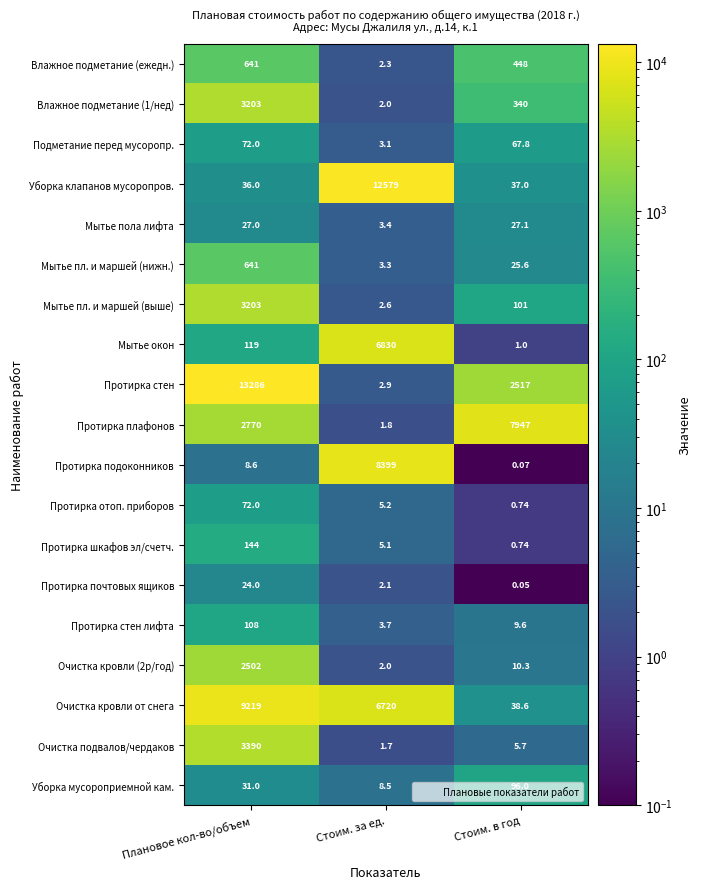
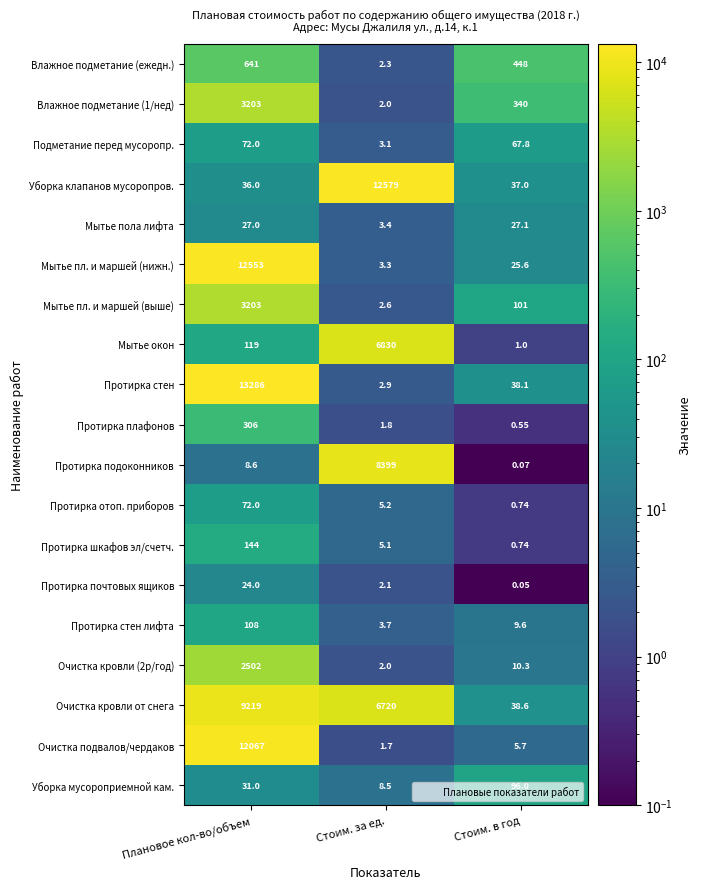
  {
    "Влажное подметание (ежедн.)": {
      "Плановое кол-во/объем": 641,
      "Стоим. за ед.": 2.3,
      "Стоим. в год": 448
    },
    "Влажное подметание (1/нед)": {
      "Плановое кол-во/объем": 3203,
      "Стоим. за ед.": 2.0,
      "Стоим. в год": 340
    },
    "Подметание перед мусоропр.": {
      "Плановое кол-во/объем": 72.0,
      "Стоим. за ед.": 3.1,
      "Стоим. в год": 67.8
    },
    "Уборка клапанов мусоропров.": {
      "Плановое кол-во/объем": 36.0,
      "Стоим. за ед.": 12579,
      "Стоим. в год": 37.0
    },
    "Мытье пола лифта": {
      "Плановое кол-во/объем": 27.0,
      "Стоим. за ед.": 3.4,
      "Стоим. в год": 27.1
    },
    "Мытье пл. и маршей (нижн.)": {
-     "Плановое кол-во/объем": 641,
+     "Плановое кол-во/объем": 12553,
      "Стоим. за ед.": 3.3,
      "Стоим. в год": 25.6
    },
    "Мытье пл. и маршей (выше)": {
      "Плановое кол-во/объем": 3203,
      "Стоим. за ед.": 2.6,
      "Стоим. в год": 101
    },
    "Мытье окон": {
      "Плановое кол-во/объем": 119,
      "Стоим. за ед.": 6830,
      "Стоим. в год": 1.0
    },
    "Протирка стен": {
      "Плановое кол-во/объем": 13286,
      "Стоим. за ед.": 2.9,
-     "Стоим. в год": 2517
+     "Стоим. в год": 38.1
    },
    "Протирка плафонов": {
-     "Плановое кол-во/объем": 2770,
+     "Плановое кол-во/объем": 306,
      "Стоим. за ед.": 1.8,
-     "Стоим. в год": 7947
+     "Стоим. в год": 0.55
    },
    "Протирка подоконников": {
      "Плановое кол-во/объем": 8.6,
      "Стоим. за ед.": 8399,
      "Стоим. в год": 0.07
    },
    "Протирка отоп. приборов": {
      "Плановое кол-во/объем": 72.0,
      "Стоим. за ед.": 5.2,
      "Стоим. в год": 0.74
    },
    "Протирка шкафов эл/счетч.": {
      "Плановое кол-во/объем": 144,
      "Стоим. за ед.": 5.1,
      "Стоим. в год": 0.74
    },
    "Протирка почтовых ящиков": {
      "Плановое кол-во/объем": 24.0,
      "Стоим. за ед.": 2.1,
      "Стоим. в год": 0.05
    },
    "Протирка стен лифта": {
      "Плановое кол-во/объем": 108,
      "Стоим. за ед.": 3.7,
      "Стоим. в год": 9.6
    },
    "Очистка кровли (2р/год)": {
      "Плановое кол-во/объем": 2502,
      "Стоим. за ед.": 2.0,
      "Стоим. в год": 10.3
    },
    "Очистка кровли от снега": {
      "Плановое кол-во/объем": 9219,
      "Стоим. за ед.": 6720,
      "Стоим. в год": 38.6
    },
    "Очистка подвалов/чердаков": {
-     "Плановое кол-во/объем": 3390,
+     "Плановое кол-во/объем": 12067,
      "Стоим. за ед.": 1.7,
      "Стоим. в год": 5.7
    },
    "Уборка мусороприемной кам.": {
      "Плановое кол-во/объем": 31.0,
      "Стоим. за ед.": 8.5
    }
  }
